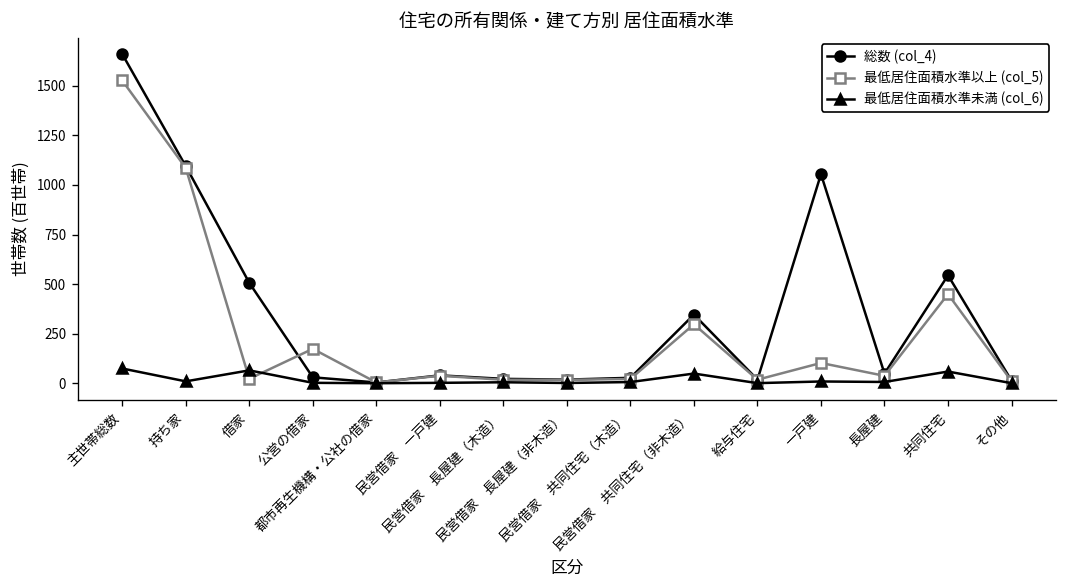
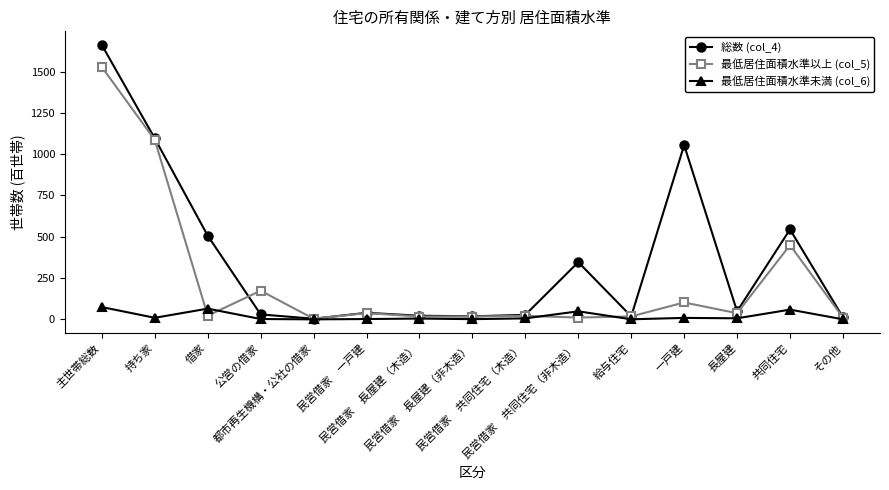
  {
    "最低居住面積水準以上 (col_5)": {
      "主世帯総数": 1530,
      "借家": 20,
      "公営の借家": 170,
-     "民営借家 共同住宅（非木造）": 300,
+     "民営借家 共同住宅（非木造）": 10,
      "一戸建": 100,
      "共同住宅": 450
    }
  }
